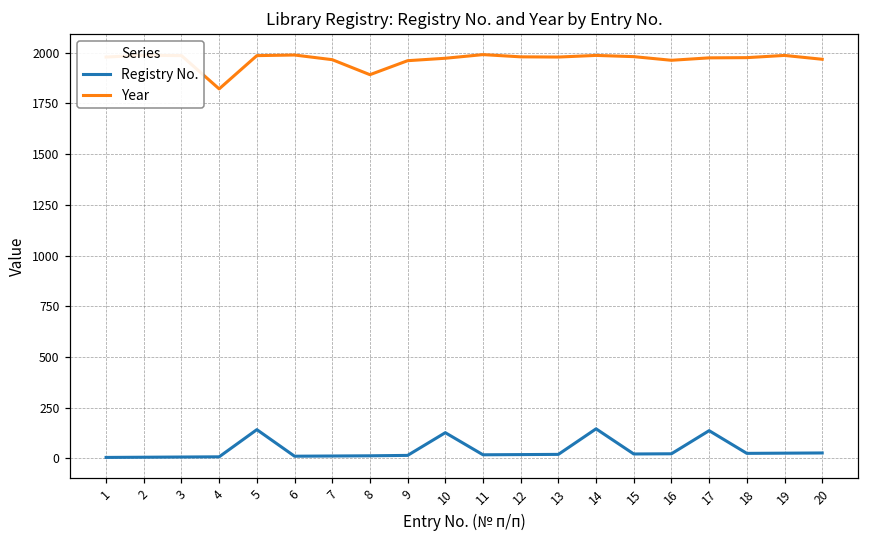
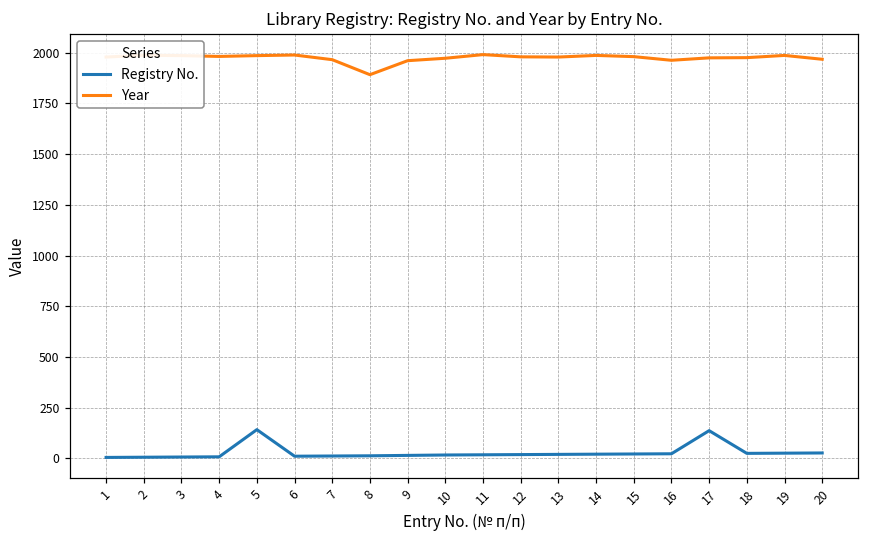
  {
    "Registry No.": {
      "1": 10,
      "2": 10,
      "3": 10,
      "4": 10,
      "5": 140,
      "6": 10,
      "7": 10,
      "8": 10,
      "9": 20,
-     "10": 130,
+     "10": 20,
      "11": 20,
      "12": 20,
      "13": 20,
-     "14": 150,
+     "14": 20,
      "15": 20,
      "16": 20,
      "17": 140,
      "18": 30,
      "19": 30,
      "20": 30
    },
    "Year": {
-     "4": 1820,
+     "4": 1980,
      "5": 1990,
      "6": 1990,
      "7": 1970,
      "8": 1890,
      "9": 1960,
      "10": 1970,
      "11": 1990,
      "12": 1980,
      "13": 1980,
      "14": 1990,
      "15": 1980,
      "16": 1960,
      "17": 1980,
      "18": 1980,
      "19": 1990,
      "20": 1970
    }
  }
